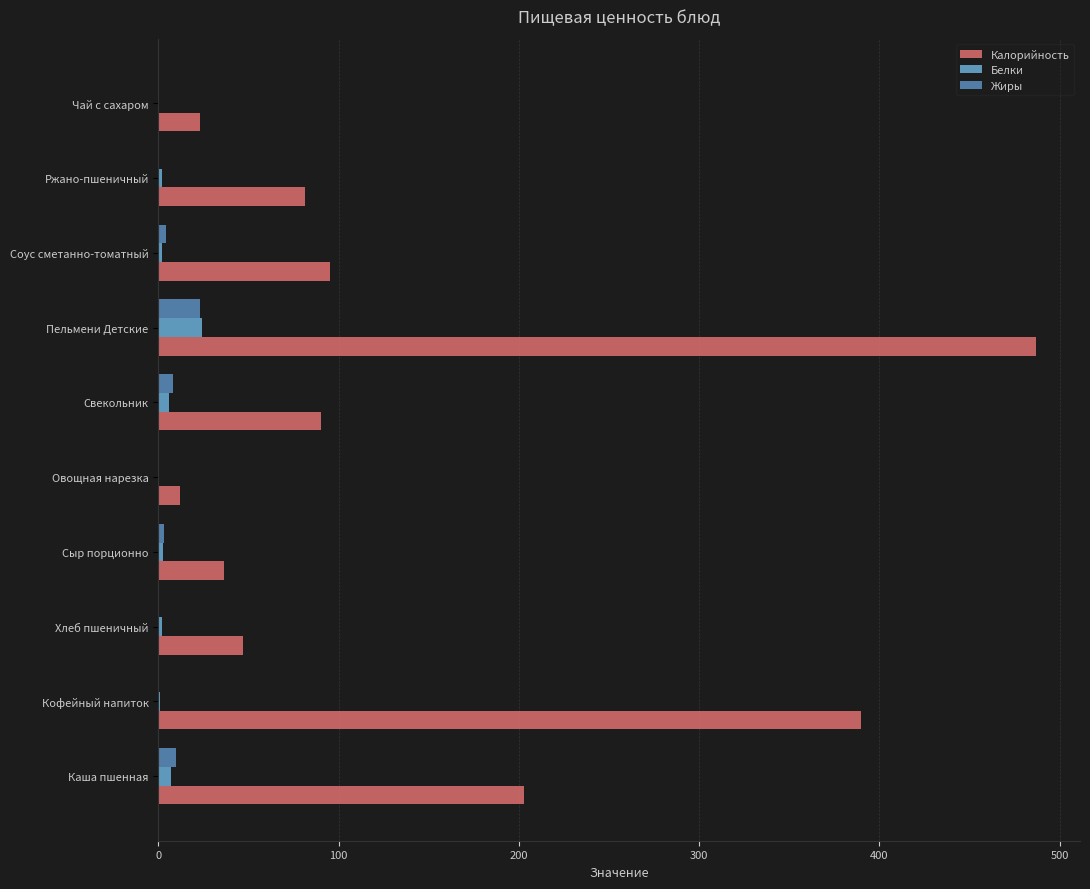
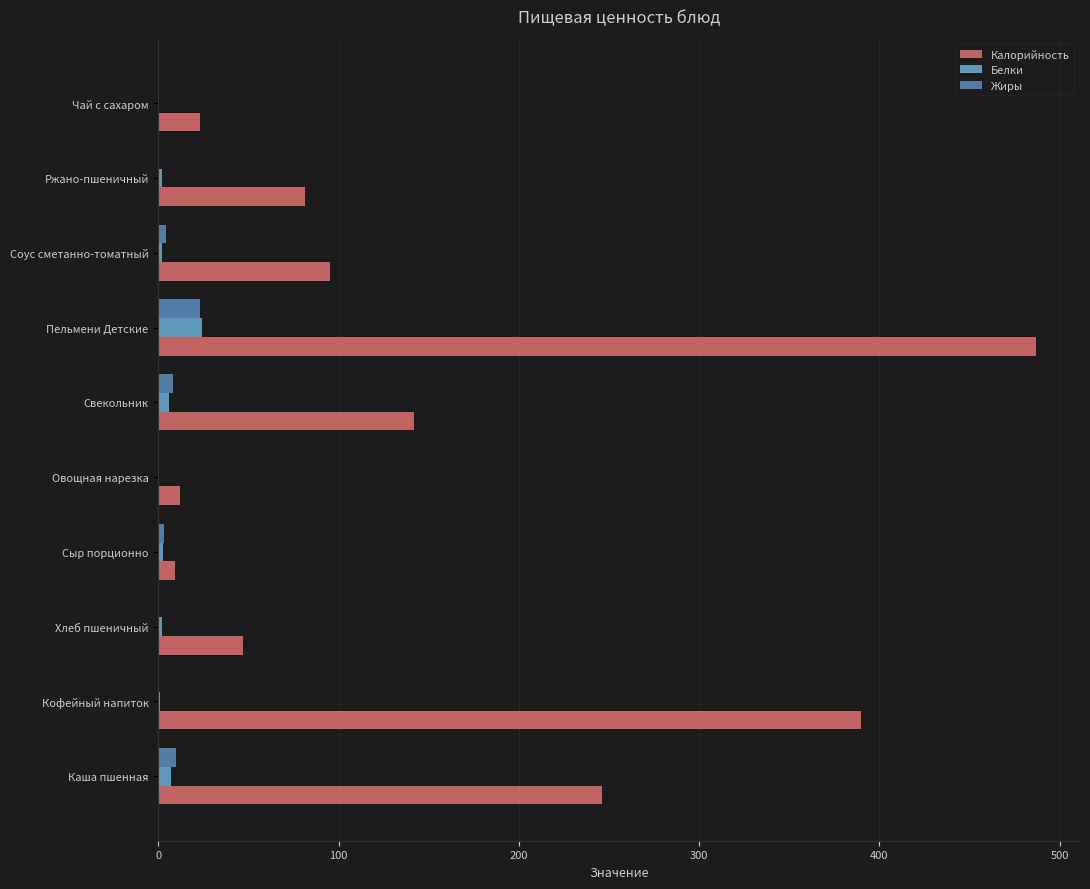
  {
    "Калорийность": {
      "Чай с сахаром": 23,
      "Ржано-пшеничный": 81,
      "Соус сметанно-томатный": 95,
      "Пельмени Детские": 487,
-     "Свекольник": 90,
+     "Свекольник": 142,
      "Овощная нарезка": 12,
-     "Сыр порционно": 36,
+     "Сыр порционно": 9,
      "Хлеб пшеничный": 47,
      "Кофейный напиток": 390,
-     "Каша пшенная": 203
+     "Каша пшенная": 246
    }
  }
